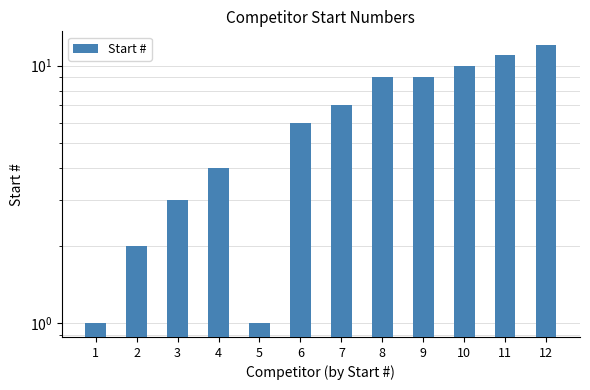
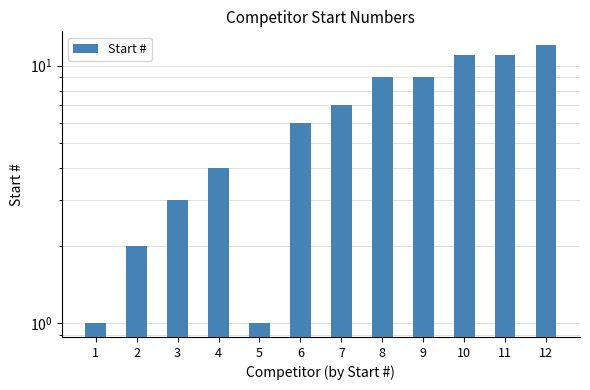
  {
    "1": 1,
    "2": 2,
    "3": 3,
    "4": 4,
    "5": 1,
    "6": 6,
    "7": 7,
    "8": 9,
    "9": 9,
-   "10": 10,
+   "10": 11,
    "11": 11,
    "12": 12
  }
